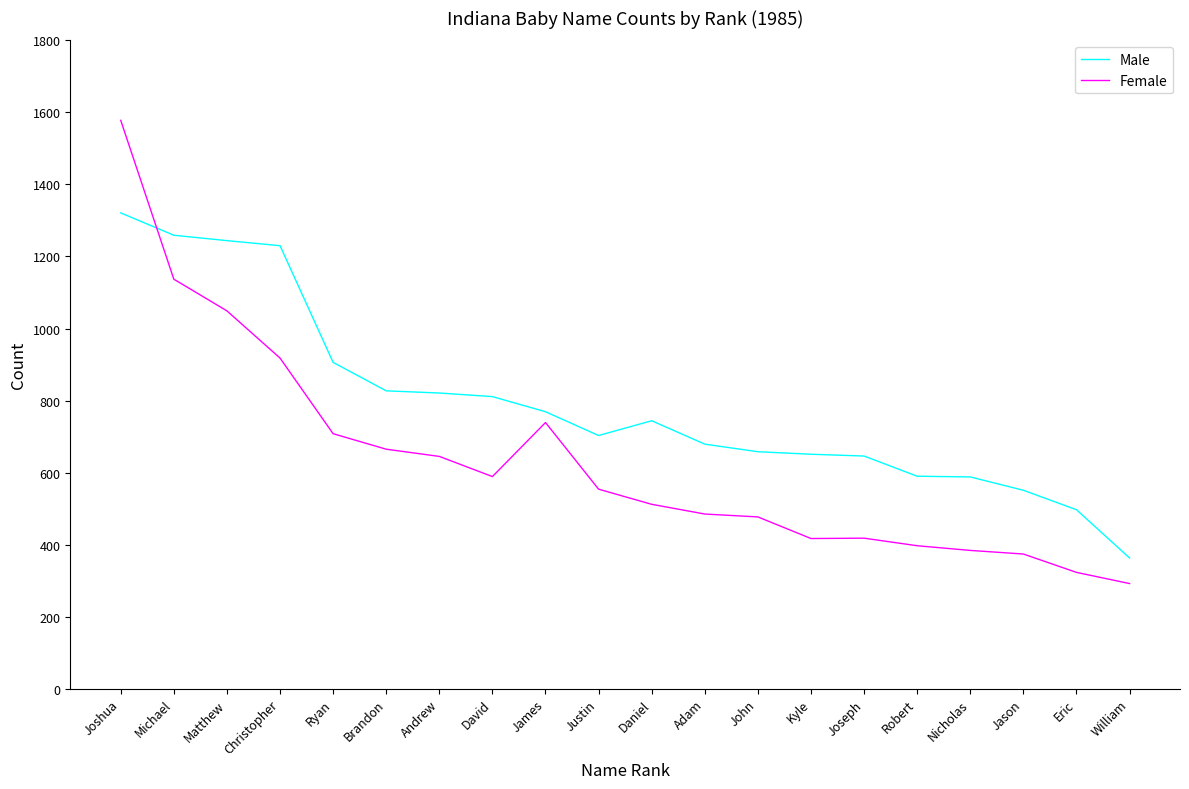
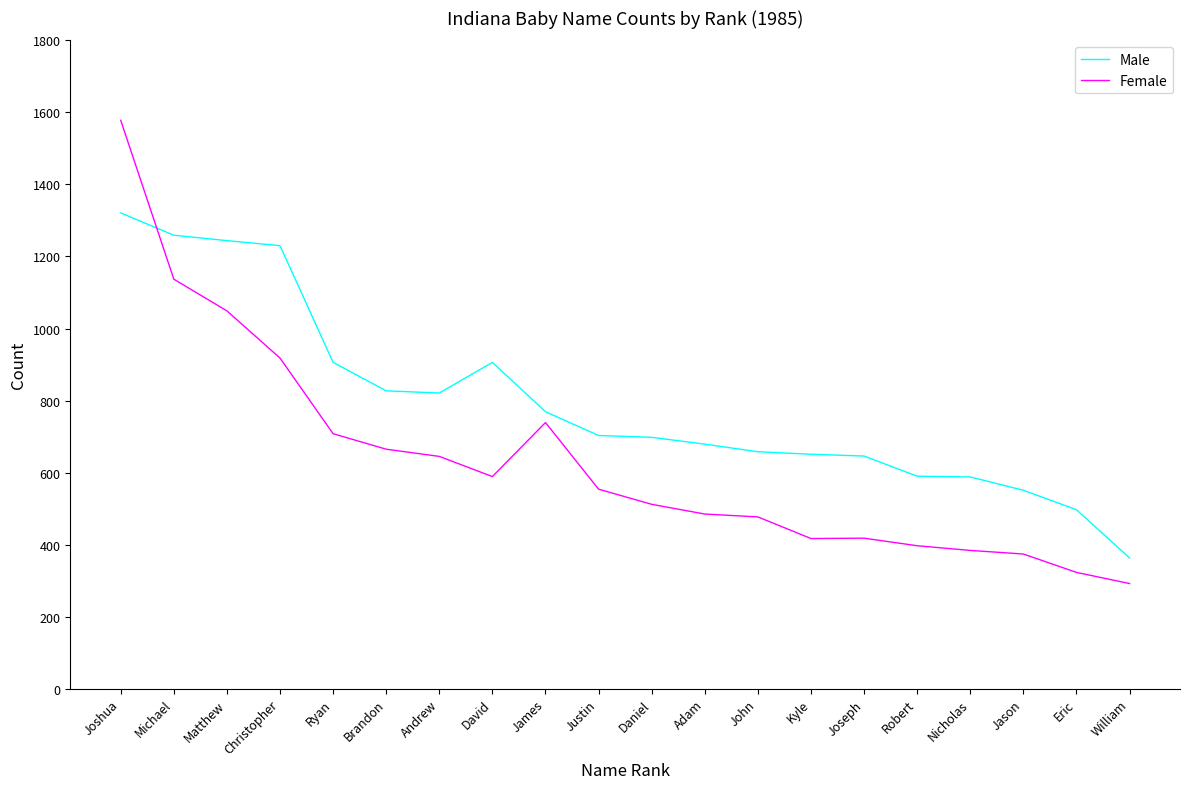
  {
    "Male": {
      "Joshua": 1320,
      "Michael": 1260,
      "Matthew": 1240,
      "Christopher": 1230,
      "Ryan": 910,
      "Brandon": 830,
      "Andrew": 820,
-     "David": 810,
+     "David": 910,
      "James": 770,
      "Justin": 700,
-     "Daniel": 740,
+     "Daniel": 700,
      "Adam": 680,
      "John": 660,
      "Kyle": 650,
      "Joseph": 650,
      "Robert": 590,
      "Nicholas": 590,
      "Jason": 550,
      "Eric": 500,
      "William": 360
    },
    "Female": {
      "Joshua": 1580,
      "Michael": 1140,
      "Matthew": 1050,
      "Christopher": 920,
      "Ryan": 710,
      "Brandon": 670,
      "Andrew": 650,
      "David": 590,
      "James": 740,
      "Justin": 550,
      "Daniel": 510,
      "Adam": 490,
      "John": 480,
      "Kyle": 420,
      "Joseph": 420,
      "Robert": 400,
      "Nicholas": 380,
      "Jason": 370,
      "Eric": 320,
      "William": 290
    }
  }
